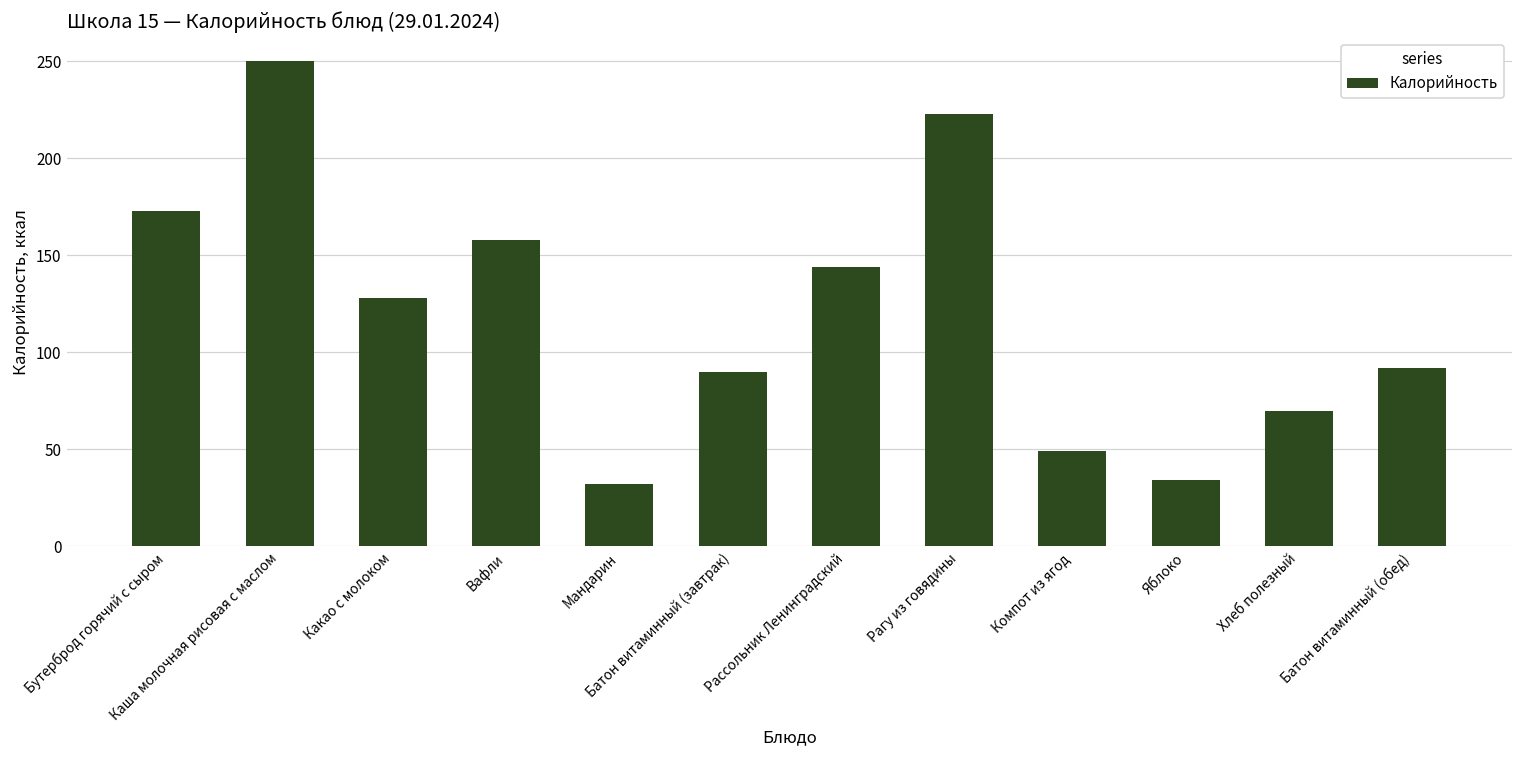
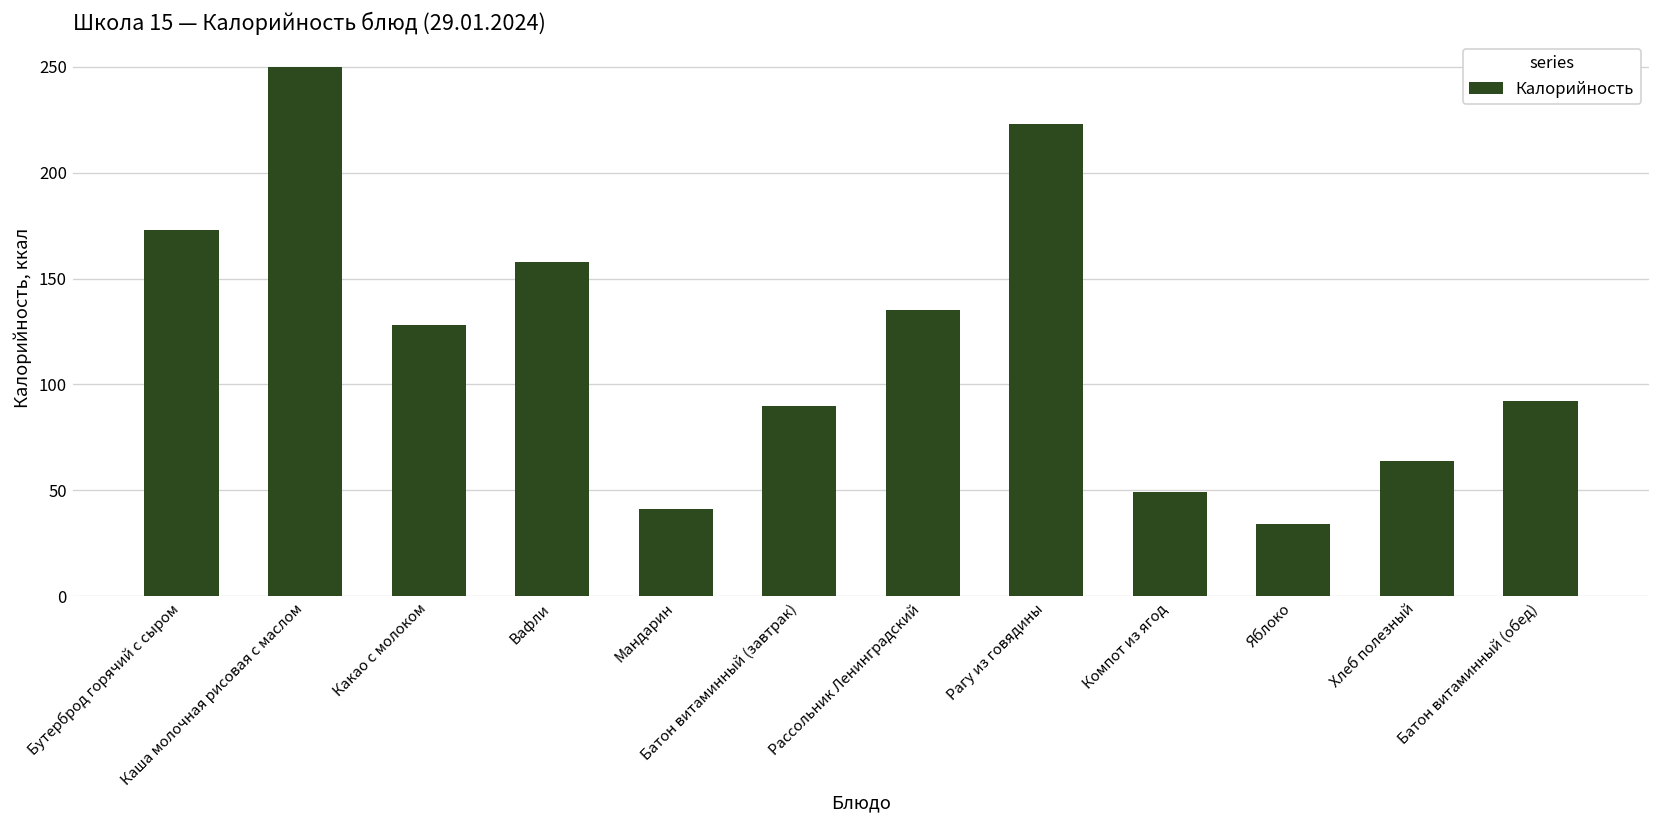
  {
    "Бутерброд горячий с сыром": 173,
    "Каша молочная рисовая с маслом": 250,
    "Какао с молоком": 128,
    "Вафли": 158,
-   "Мандарин": 32,
+   "Мандарин": 41,
    "Батон витаминный (завтрак)": 90,
-   "Рассольник Ленинградский": 144,
+   "Рассольник Ленинградский": 135,
    "Рагу из говядины": 223,
    "Компот из ягод": 49,
    "Яблоко": 34,
-   "Хлеб полезный": 70,
+   "Хлеб полезный": 64,
    "Батон витаминный (обед)": 92
  }
